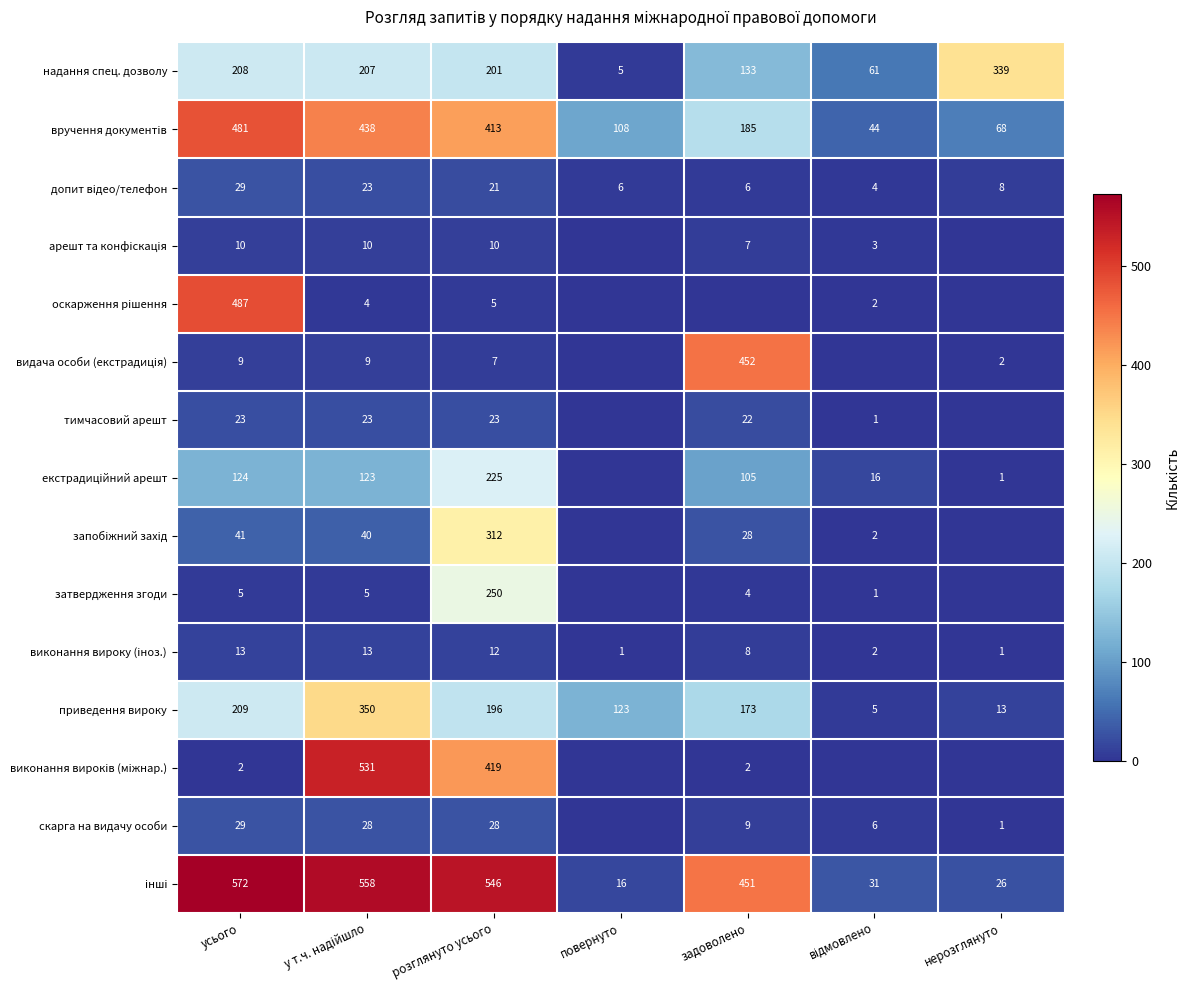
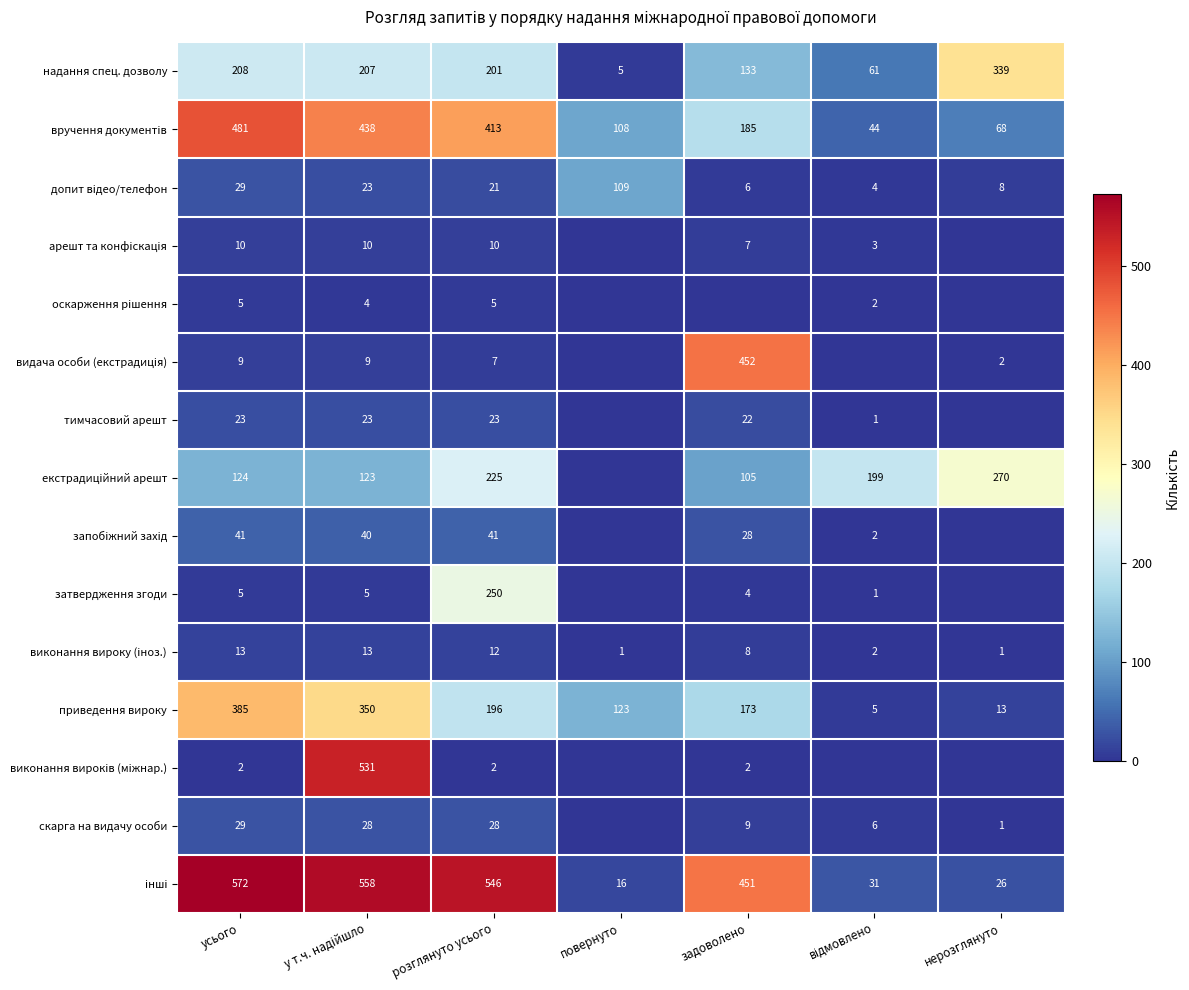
  {
    "надання спец. дозволу": {
      "усього": 208,
      "у т.ч. надійшло": 207,
      "розглянуто усього": 201,
      "повернуто": 5,
      "задоволено": 133,
      "відмовлено": 61,
      "нерозглянуто": 339
    },
    "вручення документів": {
      "усього": 481,
      "у т.ч. надійшло": 438,
      "розглянуто усього": 413,
      "повернуто": 108,
      "задоволено": 185,
      "відмовлено": 44,
      "нерозглянуто": 68
    },
    "допит відео/телефон": {
      "усього": 29,
      "у т.ч. надійшло": 23,
      "розглянуто усього": 21,
-     "повернуто": 6,
+     "повернуто": 109,
      "задоволено": 6,
      "відмовлено": 4,
      "нерозглянуто": 8
    },
    "арешт та конфіскація": {
      "усього": 10,
      "у т.ч. надійшло": 10,
      "розглянуто усього": 10,
      "задоволено": 7,
      "відмовлено": 3
    },
    "оскарження рішення": {
-     "усього": 487,
+     "усього": 5,
      "у т.ч. надійшло": 4,
      "розглянуто усього": 5,
      "відмовлено": 2
    },
    "видача особи (екстрадиція)": {
      "усього": 9,
      "у т.ч. надійшло": 9,
      "розглянуто усього": 7,
      "задоволено": 452,
      "нерозглянуто": 2
    },
    "тимчасовий арешт": {
      "усього": 23,
      "у т.ч. надійшло": 23,
      "розглянуто усього": 23,
      "задоволено": 22,
      "відмовлено": 1
    },
    "екстрадиційний арешт": {
      "усього": 124,
      "у т.ч. надійшло": 123,
      "розглянуто усього": 225,
      "задоволено": 105,
-     "відмовлено": 16,
-     "нерозглянуто": 1
+     "відмовлено": 199,
+     "нерозглянуто": 270
    },
    "запобіжний захід": {
      "усього": 41,
      "у т.ч. надійшло": 40,
-     "розглянуто усього": 312,
+     "розглянуто усього": 41,
      "задоволено": 28,
      "відмовлено": 2
    },
    "затвердження згоди": {
      "усього": 5,
      "у т.ч. надійшло": 5,
      "розглянуто усього": 250,
      "задоволено": 4,
      "відмовлено": 1
    },
    "виконання вироку (іноз.)": {
      "усього": 13,
      "у т.ч. надійшло": 13,
      "розглянуто усього": 12,
      "повернуто": 1,
      "задоволено": 8,
      "відмовлено": 2,
      "нерозглянуто": 1
    },
    "приведення вироку": {
-     "усього": 209,
+     "усього": 385,
      "у т.ч. надійшло": 350,
      "розглянуто усього": 196,
      "повернуто": 123,
      "задоволено": 173,
      "відмовлено": 5,
      "нерозглянуто": 13
    },
    "виконання вироків (міжнар.)": {
      "усього": 2,
      "у т.ч. надійшло": 531,
-     "розглянуто усього": 419,
+     "розглянуто усього": 2,
      "задоволено": 2
    },
    "скарга на видачу особи": {
      "усього": 29,
      "у т.ч. надійшло": 28,
      "розглянуто усього": 28,
      "задоволено": 9,
      "відмовлено": 6,
      "нерозглянуто": 1
    },
    "інші": {
      "усього": 572,
      "у т.ч. надійшло": 558,
      "розглянуто усього": 546,
      "повернуто": 16,
      "задоволено": 451,
      "відмовлено": 31,
      "нерозглянуто": 26
    }
  }
